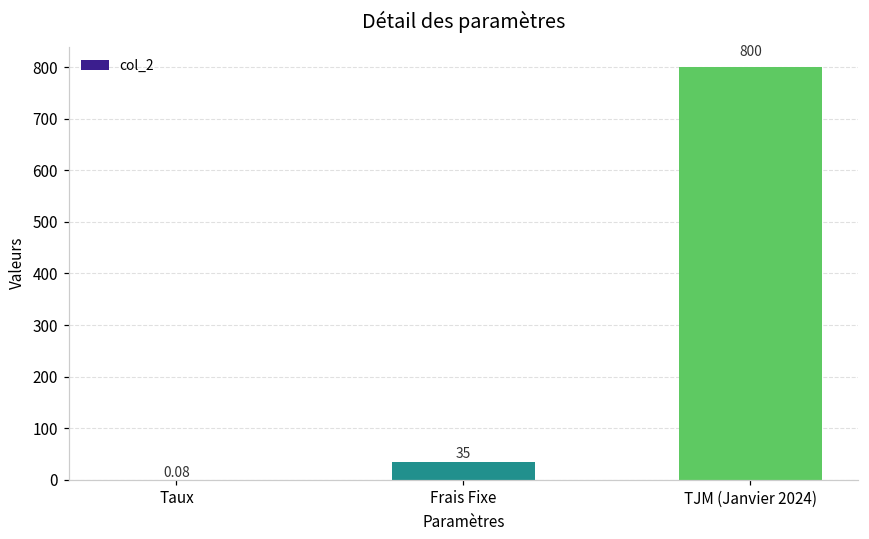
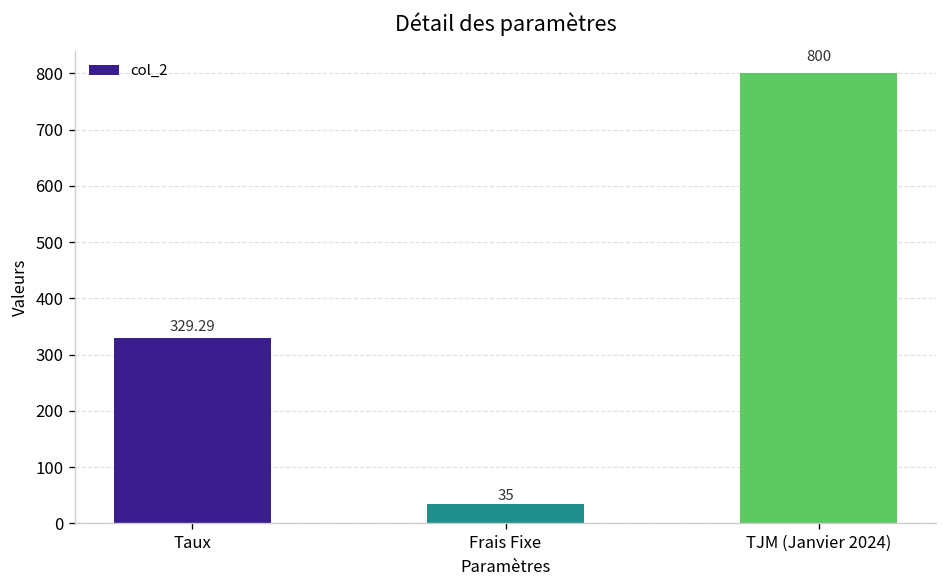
  {
-   "Taux": 0.08,
+   "Taux": 329.29,
    "Frais Fixe": 35,
    "TJM (Janvier 2024)": 800
  }
